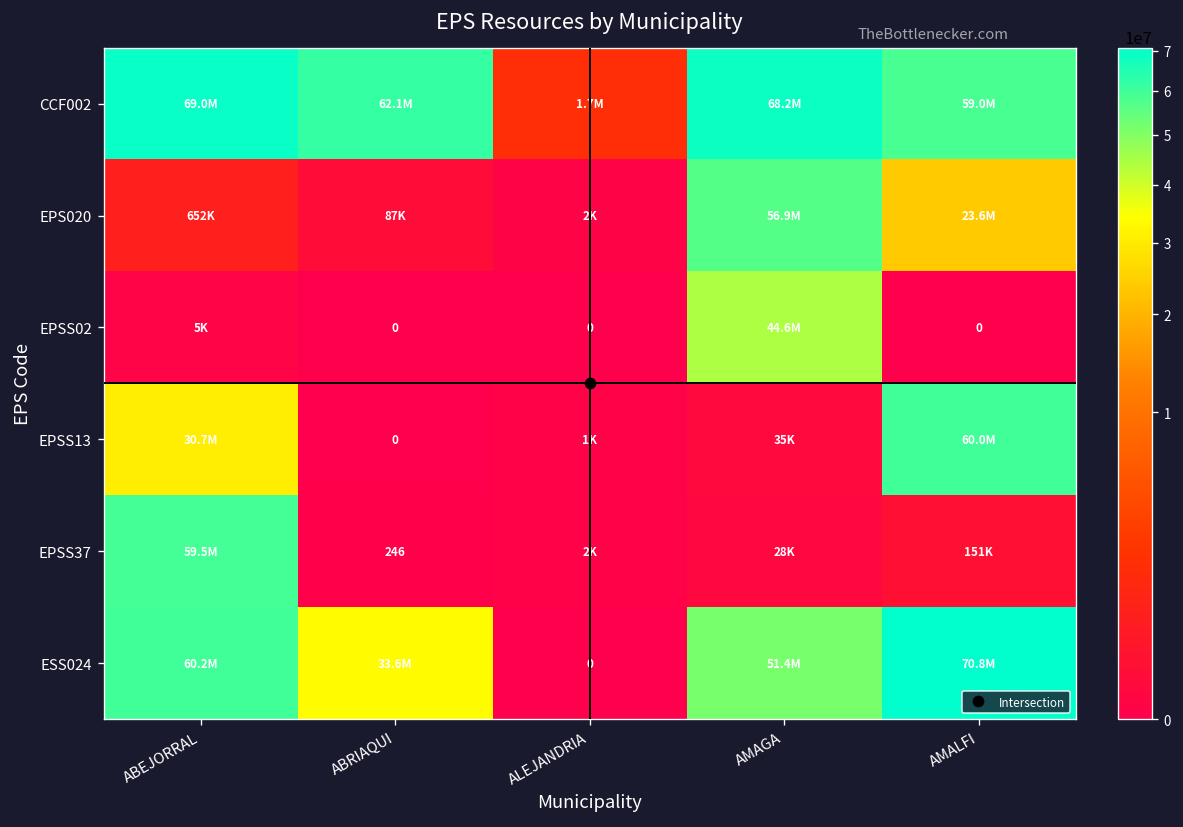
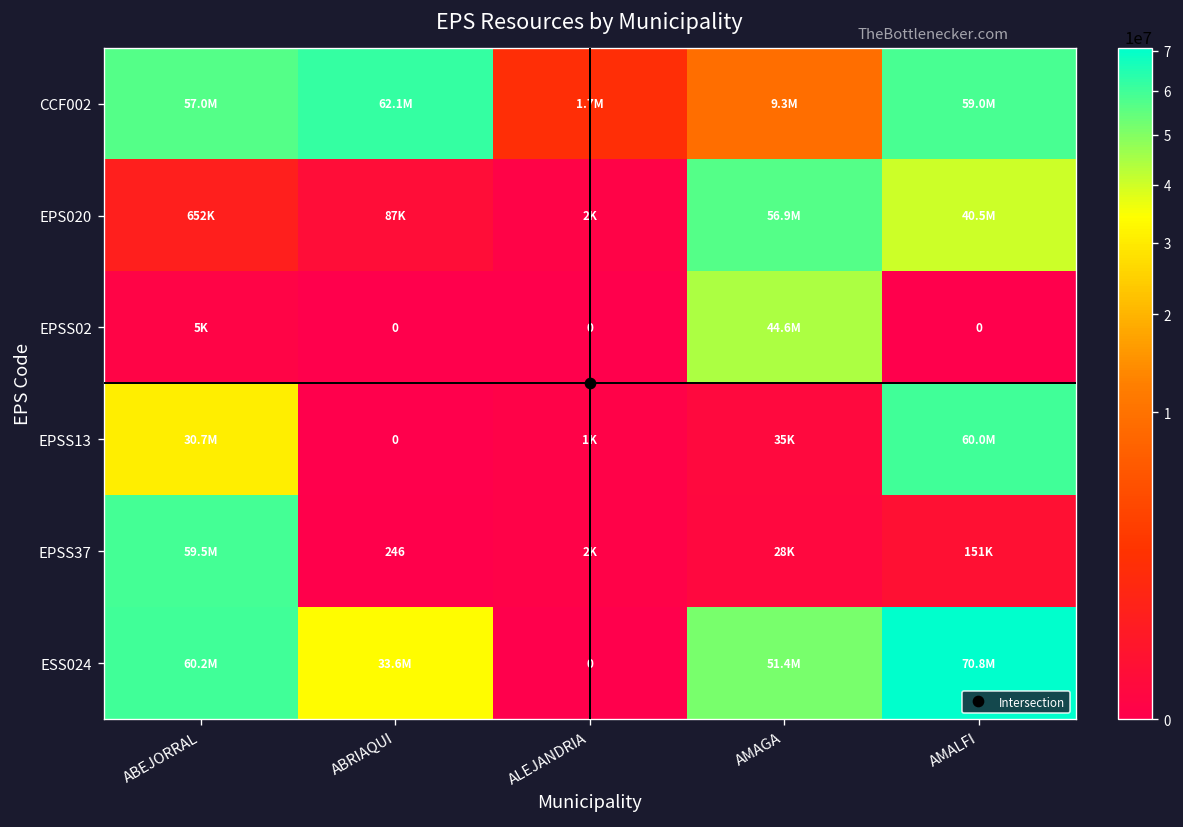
  {
    "CCF002": {
-     "ABEJORRAL": "69.0M",
+     "ABEJORRAL": "57.0M",
      "ABRIAQUI": "62.1M",
      "ALEJANDRIA": "1.7M",
-     "AMAGA": "68.2M",
+     "AMAGA": "9.3M",
      "AMALFI": "59.0M"
    },
    "EPS020": {
      "ABEJORRAL": "652K",
      "ABRIAQUI": "87K",
      "ALEJANDRIA": "2K",
      "AMAGA": "56.9M",
-     "AMALFI": "23.6M"
+     "AMALFI": "40.5M"
    },
    "EPSS02": {
      "ABEJORRAL": "5K",
      "ABRIAQUI": "0",
      "ALEJANDRIA": "0",
      "AMAGA": "44.6M",
      "AMALFI": "0"
    },
    "EPSS13": {
      "ABEJORRAL": "30.7M",
      "ABRIAQUI": "0",
      "ALEJANDRIA": "1K",
      "AMAGA": "35K",
      "AMALFI": "60.0M"
    },
    "EPSS37": {
      "ABEJORRAL": "59.5M",
      "ABRIAQUI": "246",
      "ALEJANDRIA": "2K",
      "AMAGA": "28K",
      "AMALFI": "151K"
    },
    "ESS024": {
      "ABEJORRAL": "60.2M",
      "ABRIAQUI": "33.6M",
      "ALEJANDRIA": "0",
      "AMAGA": "51.4M",
      "AMALFI": "70.8M"
    }
  }
